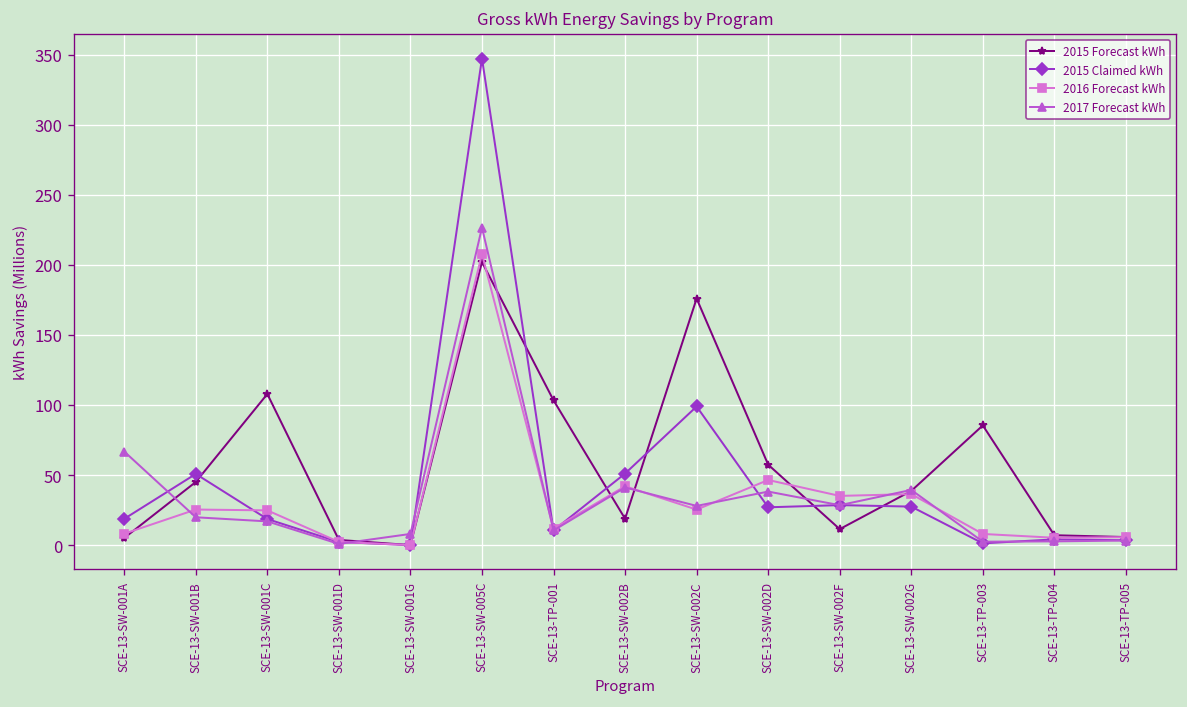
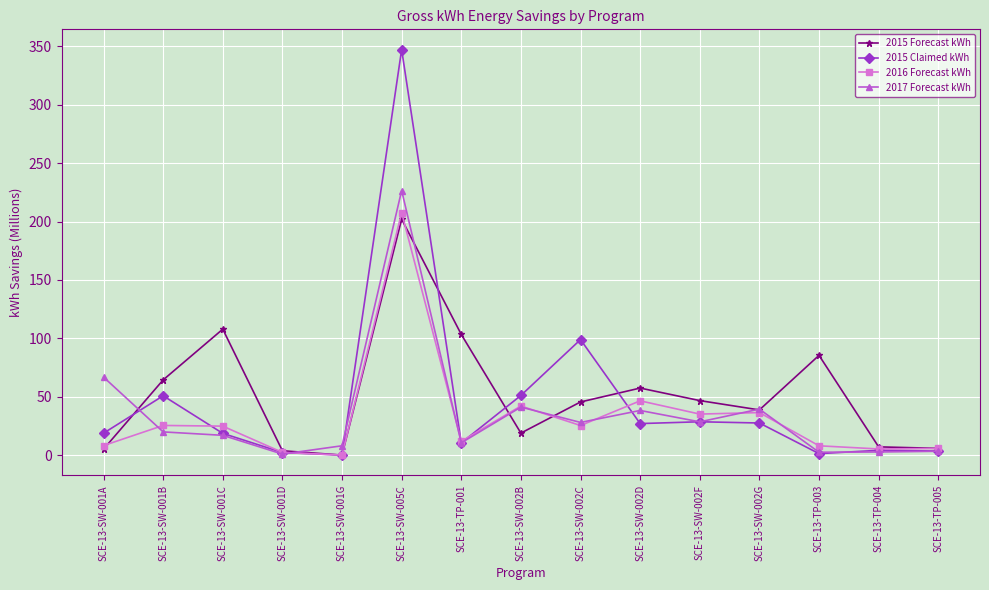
  {
    "2015 Forecast kWh": {
      "SCE-13-SW-001A": 5,
-     "SCE-13-SW-001B": 45,
+     "SCE-13-SW-001B": 64,
      "SCE-13-SW-001C": 108,
      "SCE-13-SW-005C": 202,
      "SCE-13-TP-001": 103,
      "SCE-13-SW-002B": 19,
-     "SCE-13-SW-002C": 176,
+     "SCE-13-SW-002C": 45,
      "SCE-13-SW-002D": 57,
-     "SCE-13-SW-002F": 11,
+     "SCE-13-SW-002F": 47,
      "SCE-13-TP-003": 85
    }
  }
